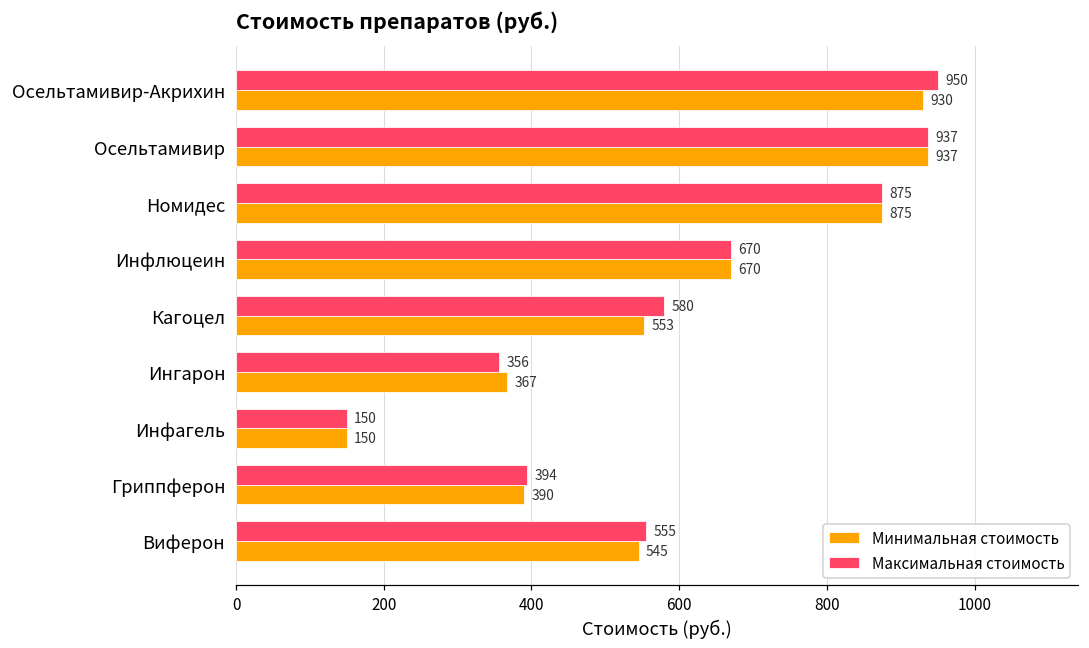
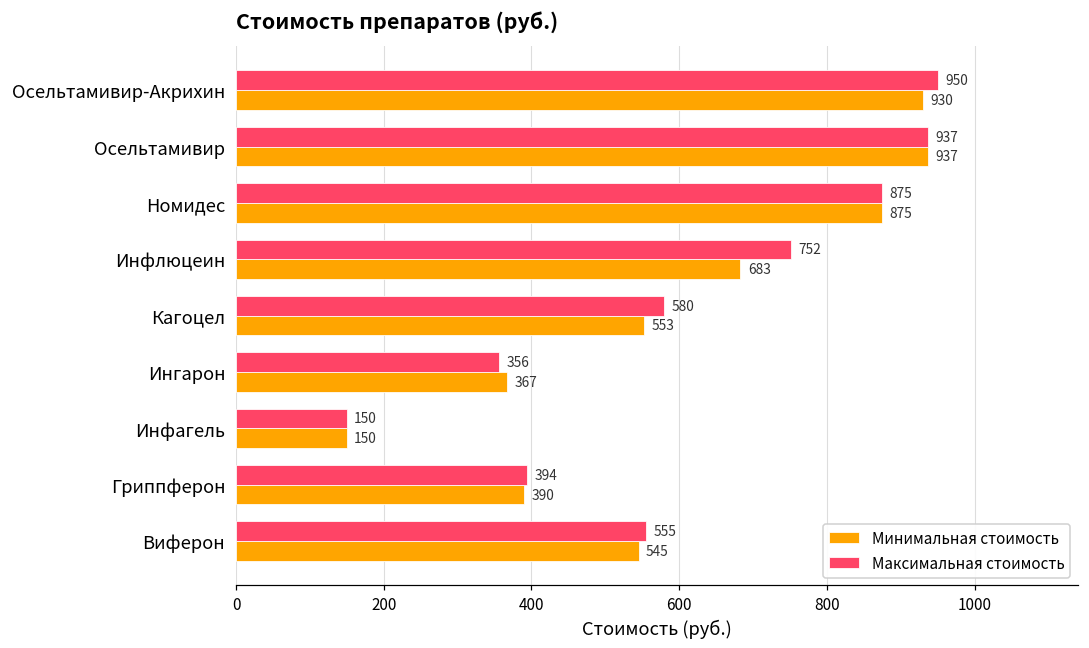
  {
    "Минимальная стоимость": {
      "Осельтамивир-Акрихин": 930,
      "Осельтамивир": 937,
      "Номидес": 875,
-     "Инфлюцеин": 670,
+     "Инфлюцеин": 683,
      "Кагоцел": 553,
      "Ингарон": 367,
      "Инфагель": 150,
      "Гриппферон": 390,
      "Виферон": 545
    },
    "Максимальная стоимость": {
      "Осельтамивир-Акрихин": 950,
      "Осельтамивир": 937,
      "Номидес": 875,
-     "Инфлюцеин": 670,
+     "Инфлюцеин": 752,
      "Кагоцел": 580,
      "Ингарон": 356,
      "Инфагель": 150,
      "Гриппферон": 394,
      "Виферон": 555
    }
  }
